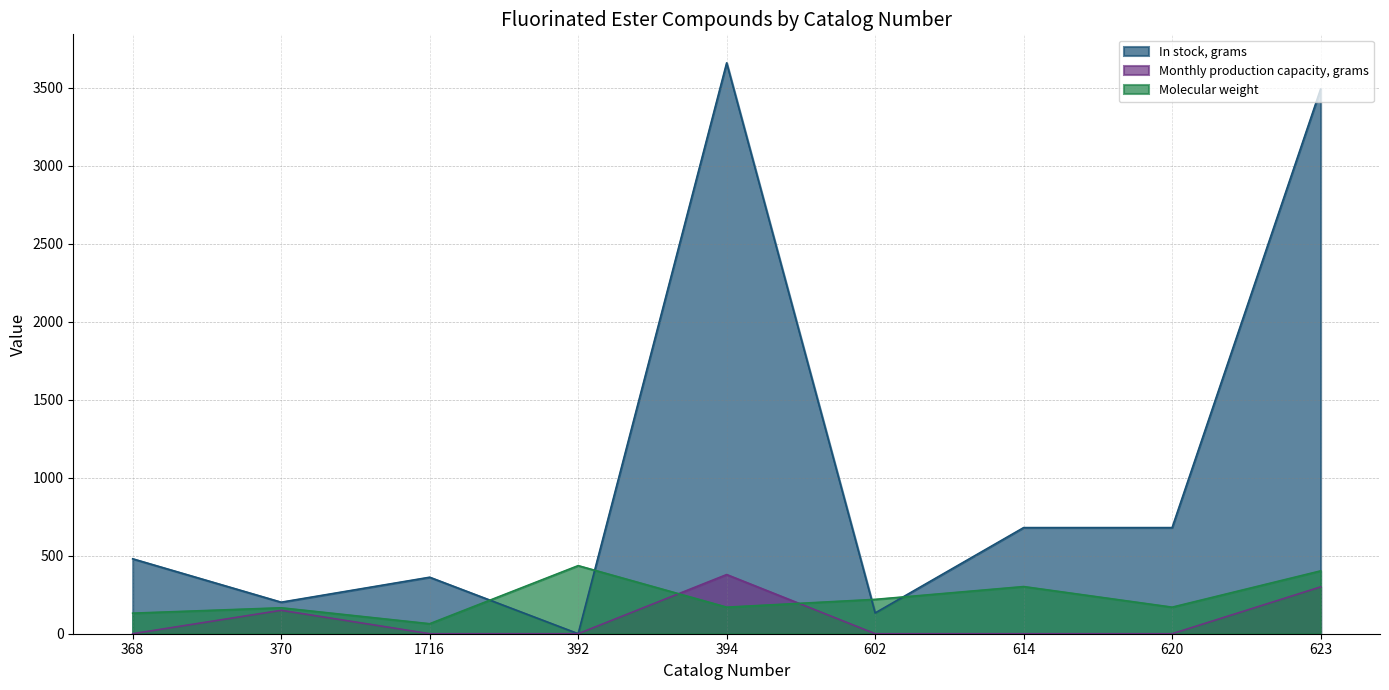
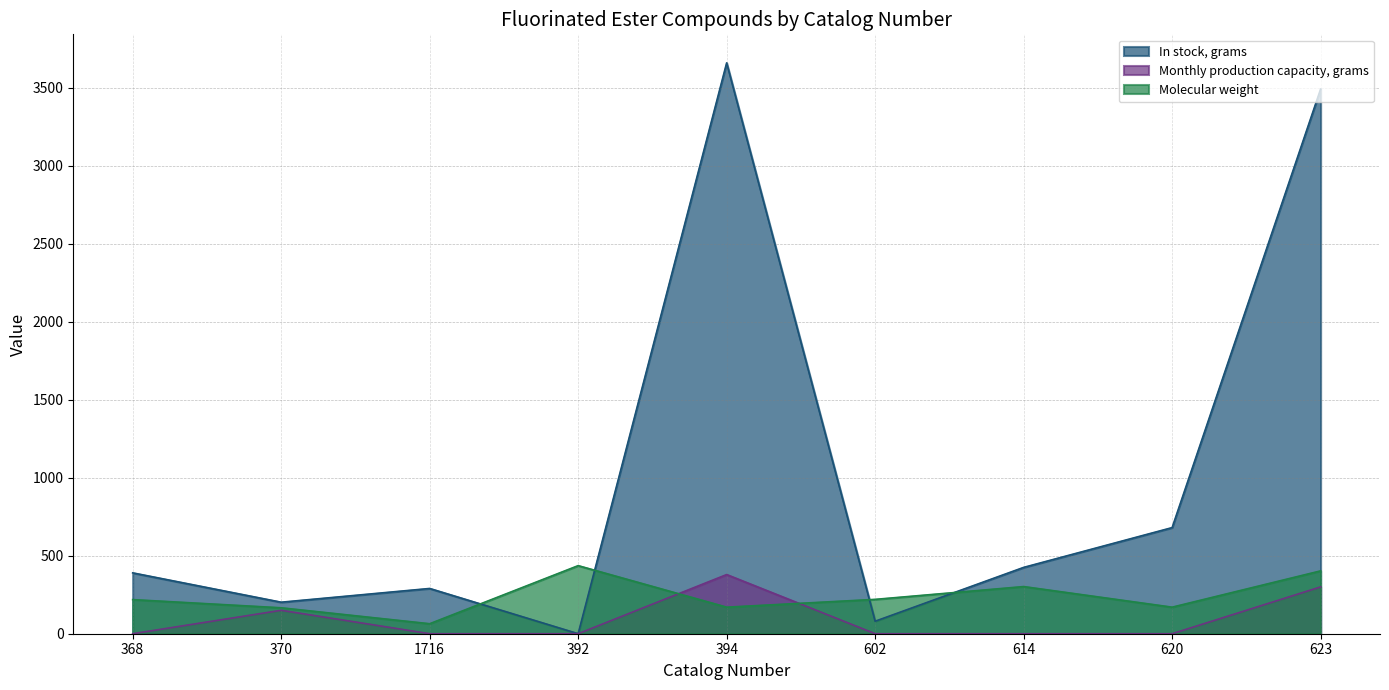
  {
    "In stock, grams": {
-     "368": 480,
+     "368": 390,
      "370": 200,
-     "1716": 360,
+     "1716": 290,
      "394": 3660,
-     "602": 130,
-     "614": 680,
+     "602": 80,
+     "614": 430,
      "620": 680
    },
    "Monthly production capacity, grams": {
      "368": 0,
      "1716": 0,
      "394": 380,
      "602": 0,
      "614": 0,
      "620": 0,
      "623": 300
    },
    "Molecular weight": {
-     "368": 130,
+     "368": 220,
      "1716": 60,
      "392": 440,
      "394": 170,
      "602": 220,
      "614": 300,
      "620": 170,
      "623": 400
    }
  }
